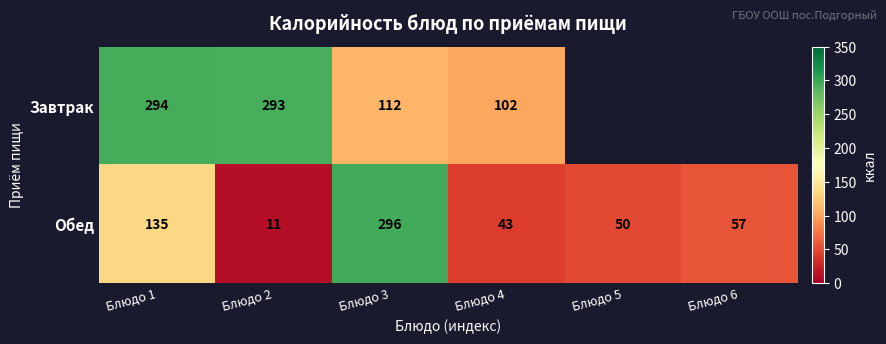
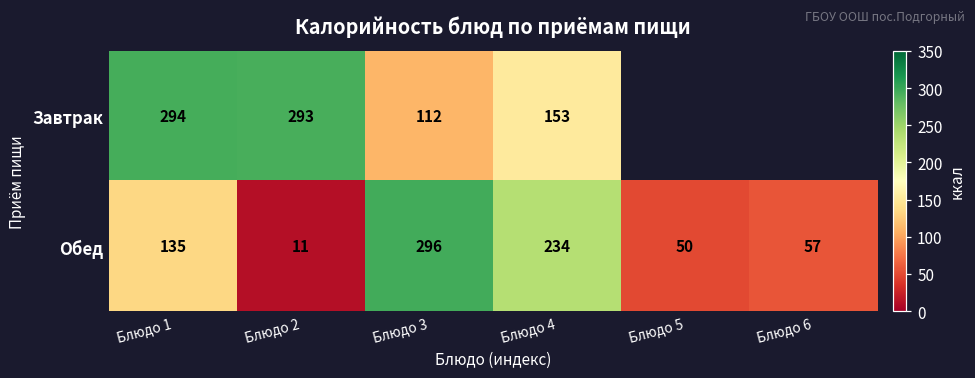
  {
    "Завтрак": {
      "Блюдо 1": 294,
      "Блюдо 2": 293,
      "Блюдо 3": 112,
-     "Блюдо 4": 102
+     "Блюдо 4": 153
    },
    "Обед": {
      "Блюдо 1": 135,
      "Блюдо 2": 11,
      "Блюдо 3": 296,
-     "Блюдо 4": 43,
+     "Блюдо 4": 234,
      "Блюдо 5": 50,
      "Блюдо 6": 57
    }
  }
